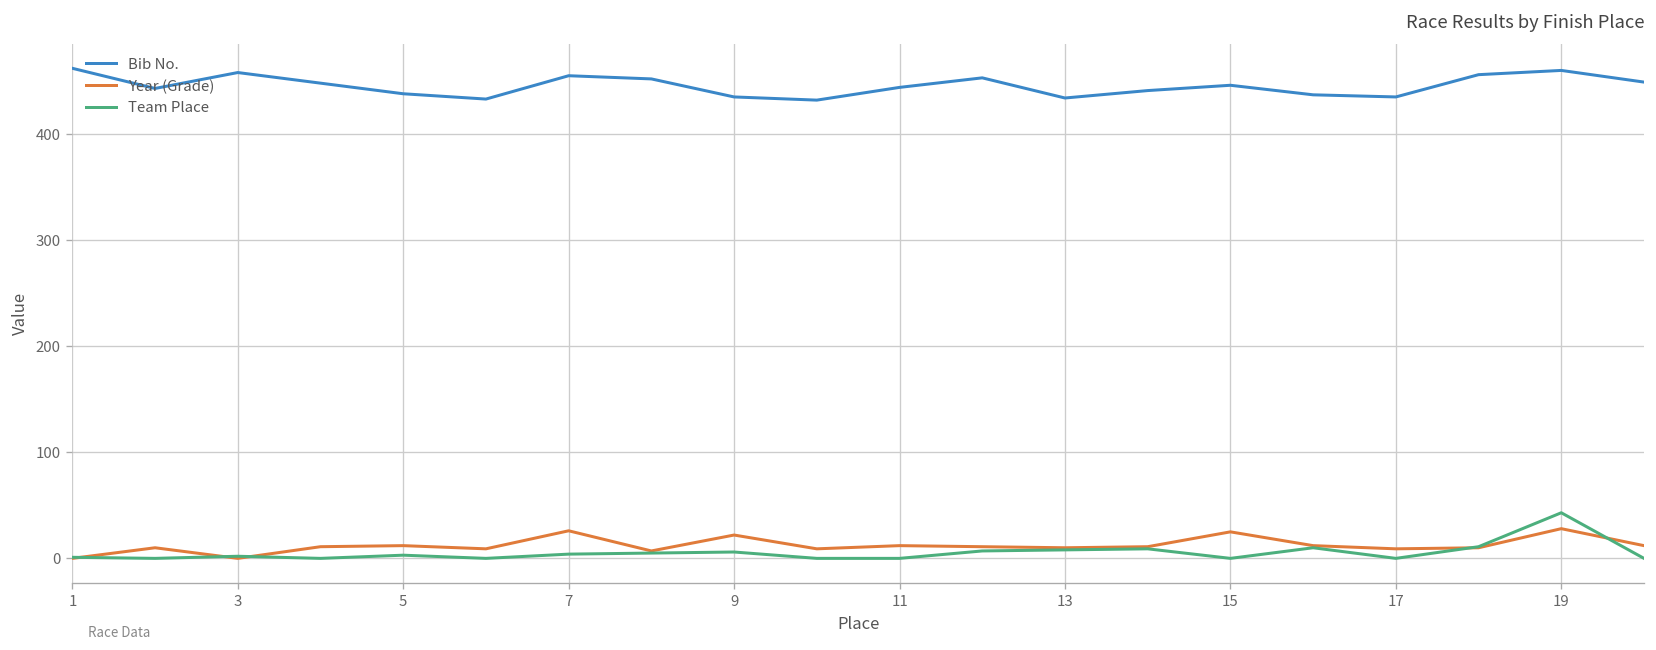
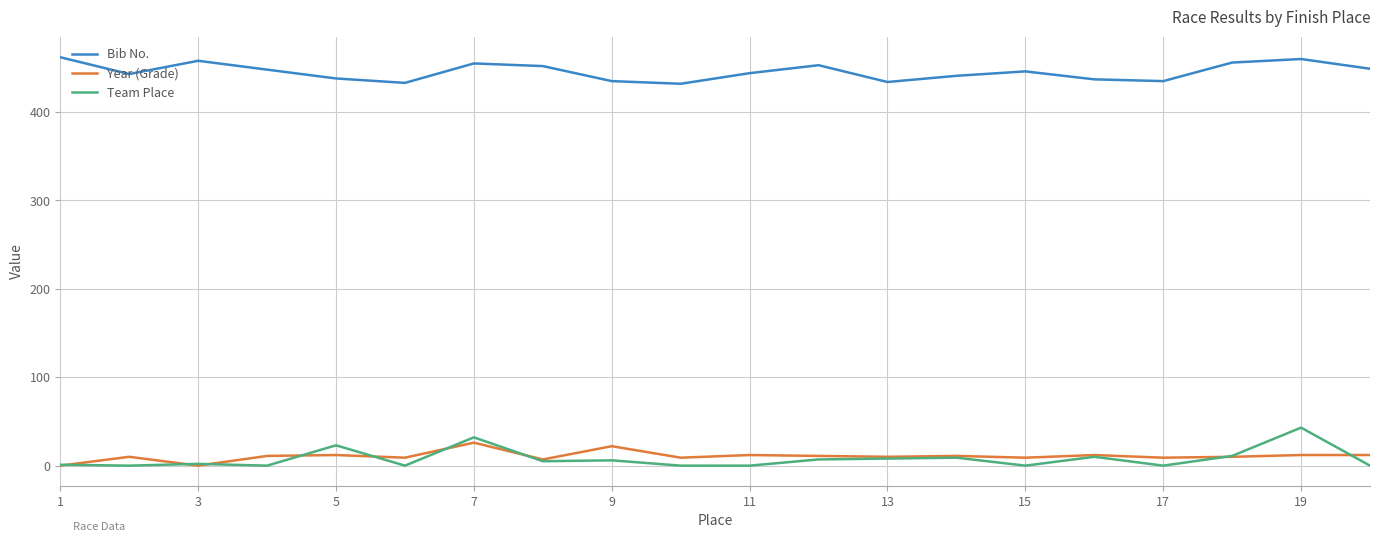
  {
    "Bib No.": {
      "1": 460,
      "3": 460,
      "5": 440,
      "7": 460,
      "9": 440,
      "11": 440,
      "13": 430,
      "15": 450,
      "17": 440,
      "19": 460
    },
    "Year (Grade)": {
      "5": 10,
      "7": 30,
      "9": 20,
      "11": 10,
-     "15": 30,
+     "15": 10,
      "17": 10,
-     "19": 30
+     "19": 10
    },
    "Team Place": {
-     "5": 0,
-     "7": 0,
+     "5": 20,
+     "7": 30,
      "9": 10,
      "11": 0,
      "15": 0,
      "17": 0,
      "19": 40
    }
  }
